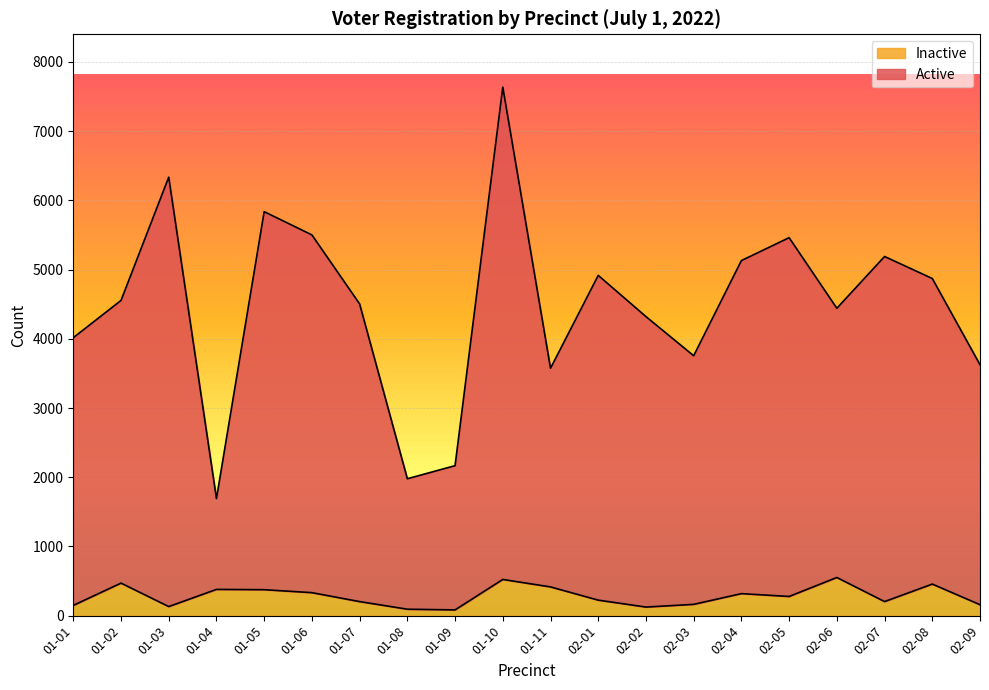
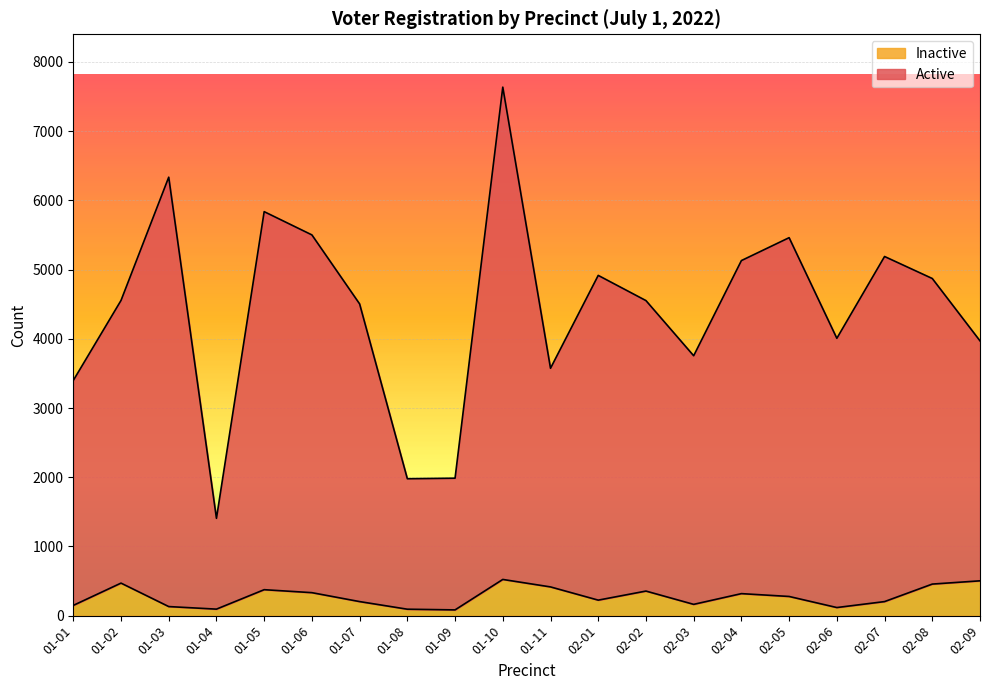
  {
    "Inactive": {
      "01-01": 100,
      "01-02": 500,
      "01-03": 100,
-     "01-04": 400,
+     "01-04": 100,
      "01-05": 400,
      "01-06": 300,
      "01-07": 200,
      "01-08": 100,
      "01-09": 100,
      "01-10": 500,
      "01-11": 400,
      "02-01": 200,
-     "02-02": 100,
+     "02-02": 400,
      "02-03": 200,
      "02-04": 300,
      "02-05": 300,
-     "02-06": 600,
+     "02-06": 100,
      "02-07": 200,
      "02-08": 500,
-     "02-09": 200
+     "02-09": 500
    },
    "Active": {
-     "01-01": 3900,
+     "01-01": 3300,
      "01-02": 4100,
      "01-03": 6200,
      "01-04": 1300,
      "01-05": 5500,
      "01-06": 5200,
      "01-07": 4300,
      "01-08": 1900,
-     "01-09": 2100,
+     "01-09": 1900,
      "01-10": 7100,
      "01-11": 3200,
      "02-01": 4700,
      "02-02": 4200,
      "02-03": 3600,
      "02-04": 4800,
      "02-05": 5200,
      "02-06": 3900,
      "02-07": 5000,
      "02-08": 4400,
      "02-09": 3500
    }
  }
